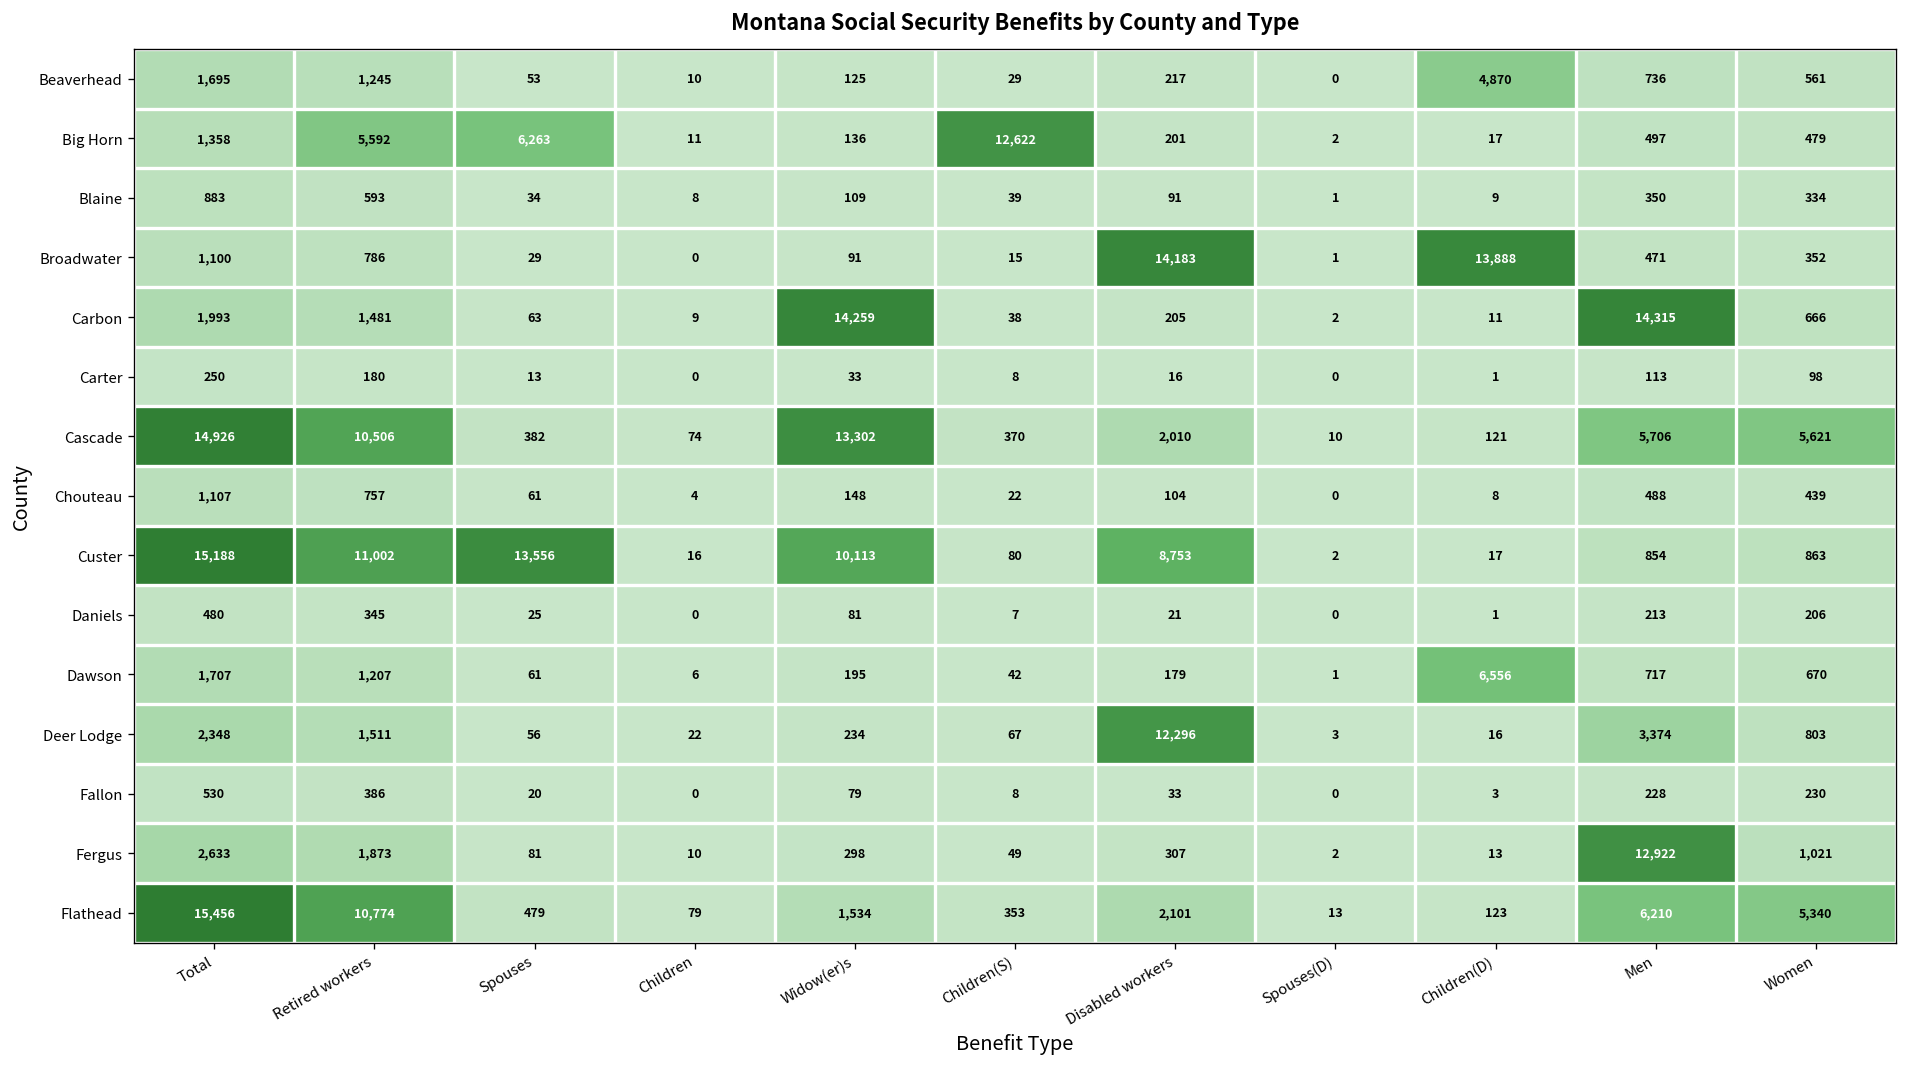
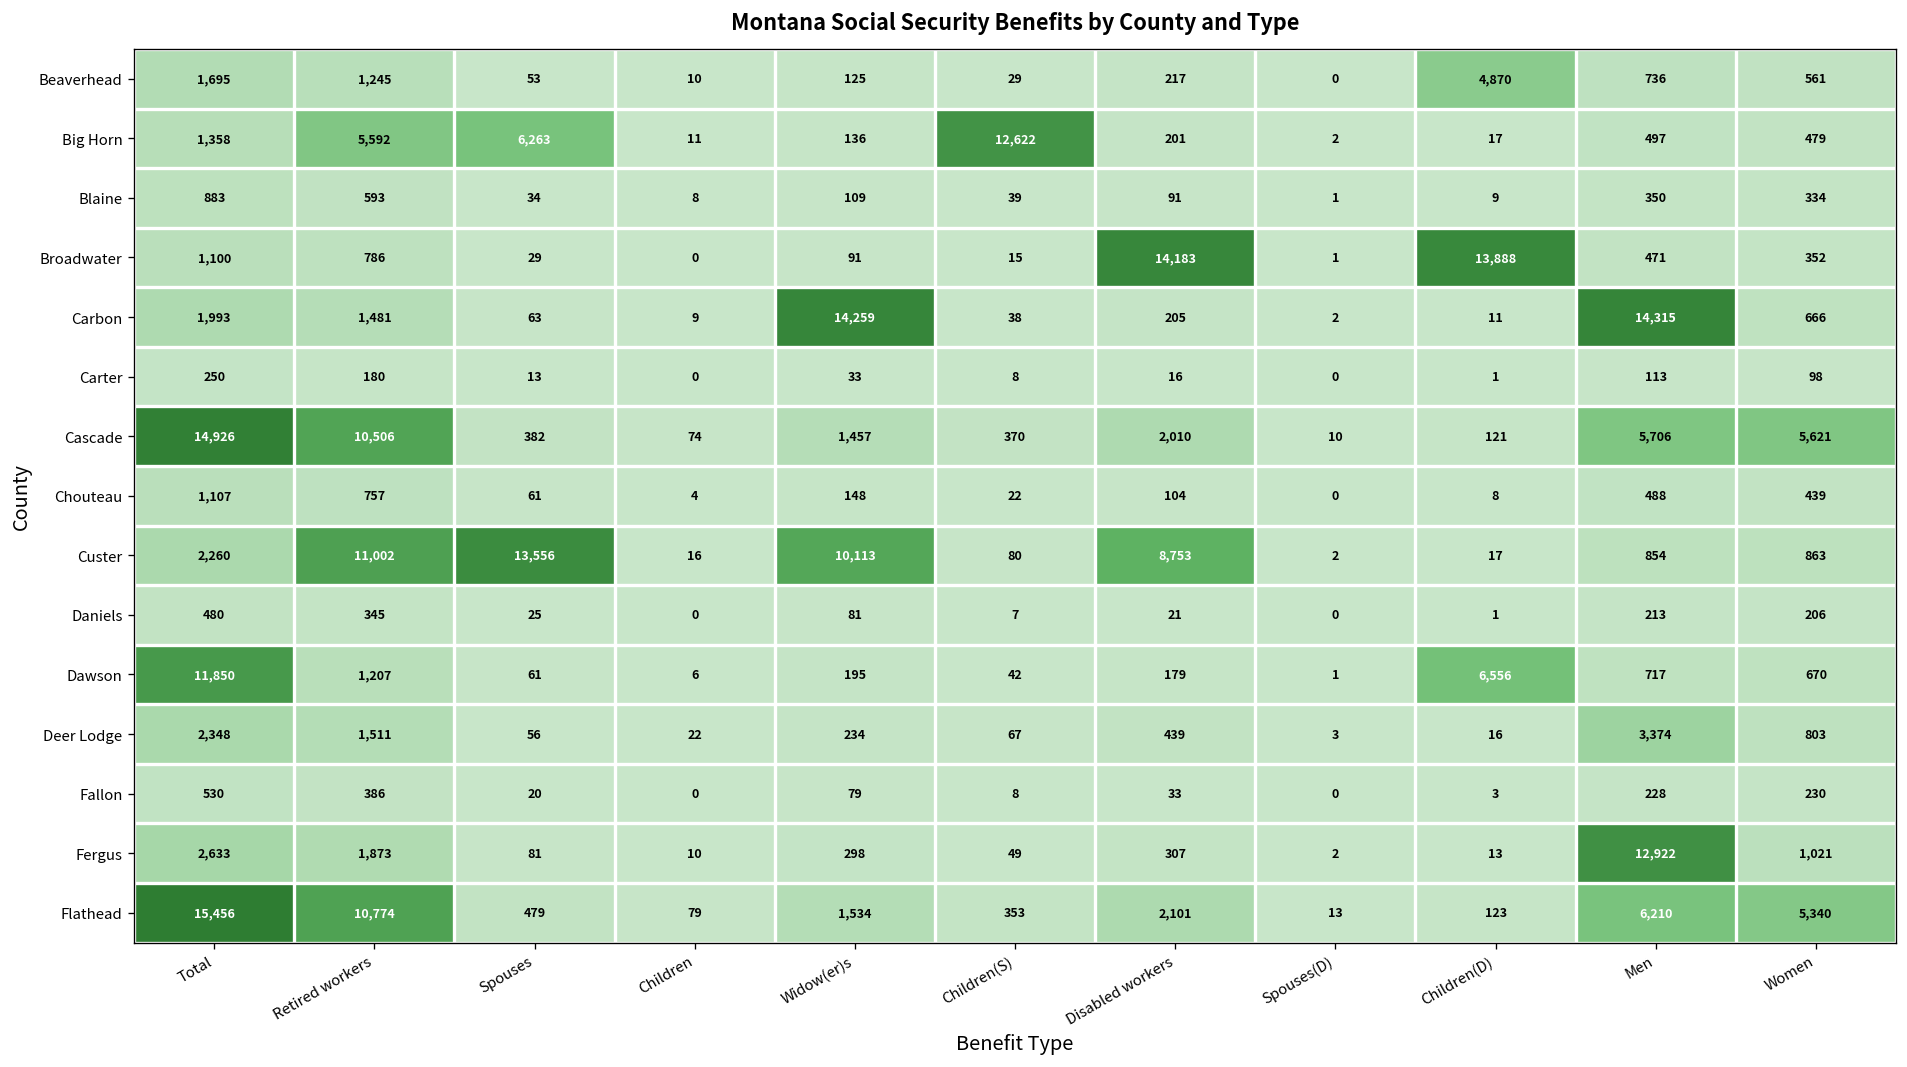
  {
    "Beaverhead": {
      "Total": "1,695",
      "Retired workers": "1,245",
      "Spouses": "53",
      "Children": "10",
      "Widow(er)s": "125",
      "Children(S)": "29",
      "Disabled workers": "217",
      "Spouses(D)": "0",
      "Children(D)": "4,870",
      "Men": "736",
      "Women": "561"
    },
    "Big Horn": {
      "Total": "1,358",
      "Retired workers": "5,592",
      "Spouses": "6,263",
      "Children": "11",
      "Widow(er)s": "136",
      "Children(S)": "12,622",
      "Disabled workers": "201",
      "Spouses(D)": "2",
      "Children(D)": "17",
      "Men": "497",
      "Women": "479"
    },
    "Blaine": {
      "Total": "883",
      "Retired workers": "593",
      "Spouses": "34",
      "Children": "8",
      "Widow(er)s": "109",
      "Children(S)": "39",
      "Disabled workers": "91",
      "Spouses(D)": "1",
      "Children(D)": "9",
      "Men": "350",
      "Women": "334"
    },
    "Broadwater": {
      "Total": "1,100",
      "Retired workers": "786",
      "Spouses": "29",
      "Children": "0",
      "Widow(er)s": "91",
      "Children(S)": "15",
      "Disabled workers": "14,183",
      "Spouses(D)": "1",
      "Children(D)": "13,888",
      "Men": "471",
      "Women": "352"
    },
    "Carbon": {
      "Total": "1,993",
      "Retired workers": "1,481",
      "Spouses": "63",
      "Children": "9",
      "Widow(er)s": "14,259",
      "Children(S)": "38",
      "Disabled workers": "205",
      "Spouses(D)": "2",
      "Children(D)": "11",
      "Men": "14,315",
      "Women": "666"
    },
    "Carter": {
      "Total": "250",
      "Retired workers": "180",
      "Spouses": "13",
      "Children": "0",
      "Widow(er)s": "33",
      "Children(S)": "8",
      "Disabled workers": "16",
      "Spouses(D)": "0",
      "Children(D)": "1",
      "Men": "113",
      "Women": "98"
    },
    "Cascade": {
      "Total": "14,926",
      "Retired workers": "10,506",
      "Spouses": "382",
      "Children": "74",
-     "Widow(er)s": "13,302",
+     "Widow(er)s": "1,457",
      "Children(S)": "370",
      "Disabled workers": "2,010",
      "Spouses(D)": "10",
      "Children(D)": "121",
      "Men": "5,706",
      "Women": "5,621"
    },
    "Chouteau": {
      "Total": "1,107",
      "Retired workers": "757",
      "Spouses": "61",
      "Children": "4",
      "Widow(er)s": "148",
      "Children(S)": "22",
      "Disabled workers": "104",
      "Spouses(D)": "0",
      "Children(D)": "8",
      "Men": "488",
      "Women": "439"
    },
    "Custer": {
-     "Total": "15,188",
+     "Total": "2,260",
      "Retired workers": "11,002",
      "Spouses": "13,556",
      "Children": "16",
      "Widow(er)s": "10,113",
      "Children(S)": "80",
      "Disabled workers": "8,753",
      "Spouses(D)": "2",
      "Children(D)": "17",
      "Men": "854",
      "Women": "863"
    },
    "Daniels": {
      "Total": "480",
      "Retired workers": "345",
      "Spouses": "25",
      "Children": "0",
      "Widow(er)s": "81",
      "Children(S)": "7",
      "Disabled workers": "21",
      "Spouses(D)": "0",
      "Children(D)": "1",
      "Men": "213",
      "Women": "206"
    },
    "Dawson": {
-     "Total": "1,707",
+     "Total": "11,850",
      "Retired workers": "1,207",
      "Spouses": "61",
      "Children": "6",
      "Widow(er)s": "195",
      "Children(S)": "42",
      "Disabled workers": "179",
      "Spouses(D)": "1",
      "Children(D)": "6,556",
      "Men": "717",
      "Women": "670"
    },
    "Deer Lodge": {
      "Total": "2,348",
      "Retired workers": "1,511",
      "Spouses": "56",
      "Children": "22",
      "Widow(er)s": "234",
      "Children(S)": "67",
-     "Disabled workers": "12,296",
+     "Disabled workers": "439",
      "Spouses(D)": "3",
      "Children(D)": "16",
      "Men": "3,374",
      "Women": "803"
    },
    "Fallon": {
      "Total": "530",
      "Retired workers": "386",
      "Spouses": "20",
      "Children": "0",
      "Widow(er)s": "79",
      "Children(S)": "8",
      "Disabled workers": "33",
      "Spouses(D)": "0",
      "Children(D)": "3",
      "Men": "228",
      "Women": "230"
    },
    "Fergus": {
      "Total": "2,633",
      "Retired workers": "1,873",
      "Spouses": "81",
      "Children": "10",
      "Widow(er)s": "298",
      "Children(S)": "49",
      "Disabled workers": "307",
      "Spouses(D)": "2",
      "Children(D)": "13",
      "Men": "12,922",
      "Women": "1,021"
    },
    "Flathead": {
      "Total": "15,456",
      "Retired workers": "10,774",
      "Spouses": "479",
      "Children": "79",
      "Widow(er)s": "1,534",
      "Children(S)": "353",
      "Disabled workers": "2,101",
      "Spouses(D)": "13",
      "Children(D)": "123",
      "Men": "6,210",
      "Women": "5,340"
    }
  }
